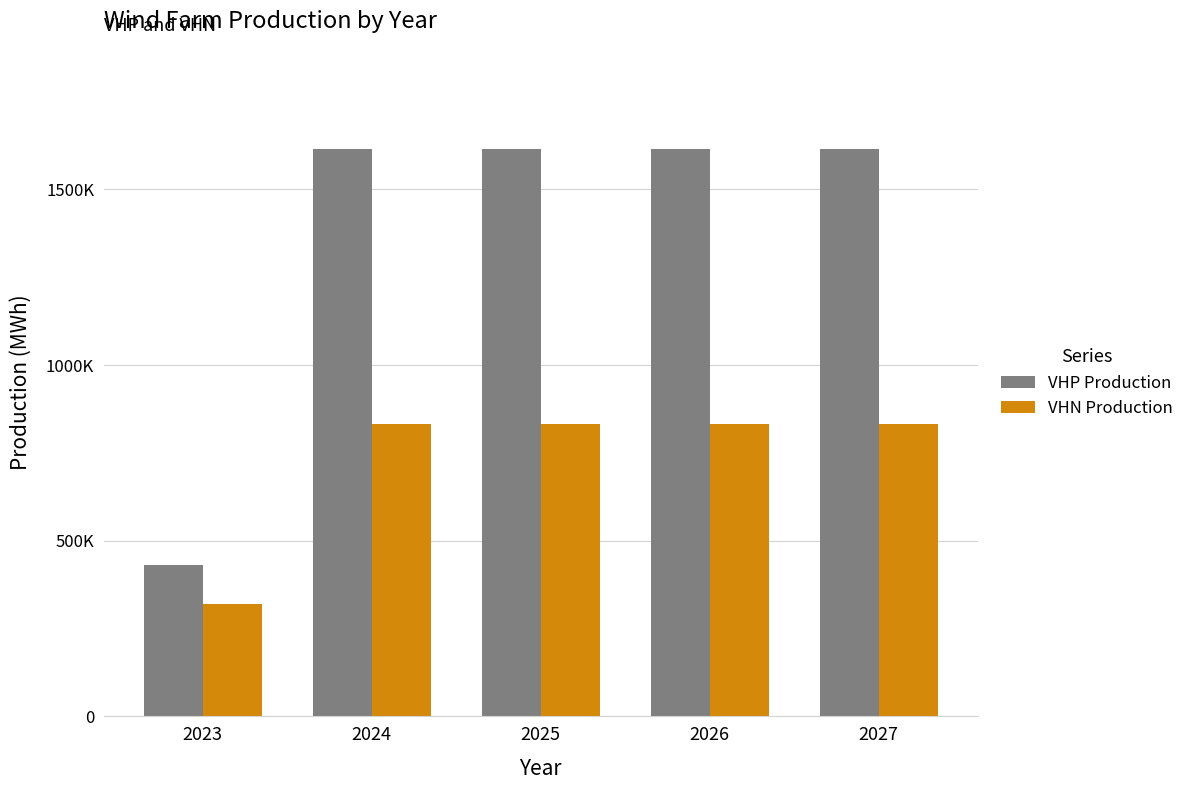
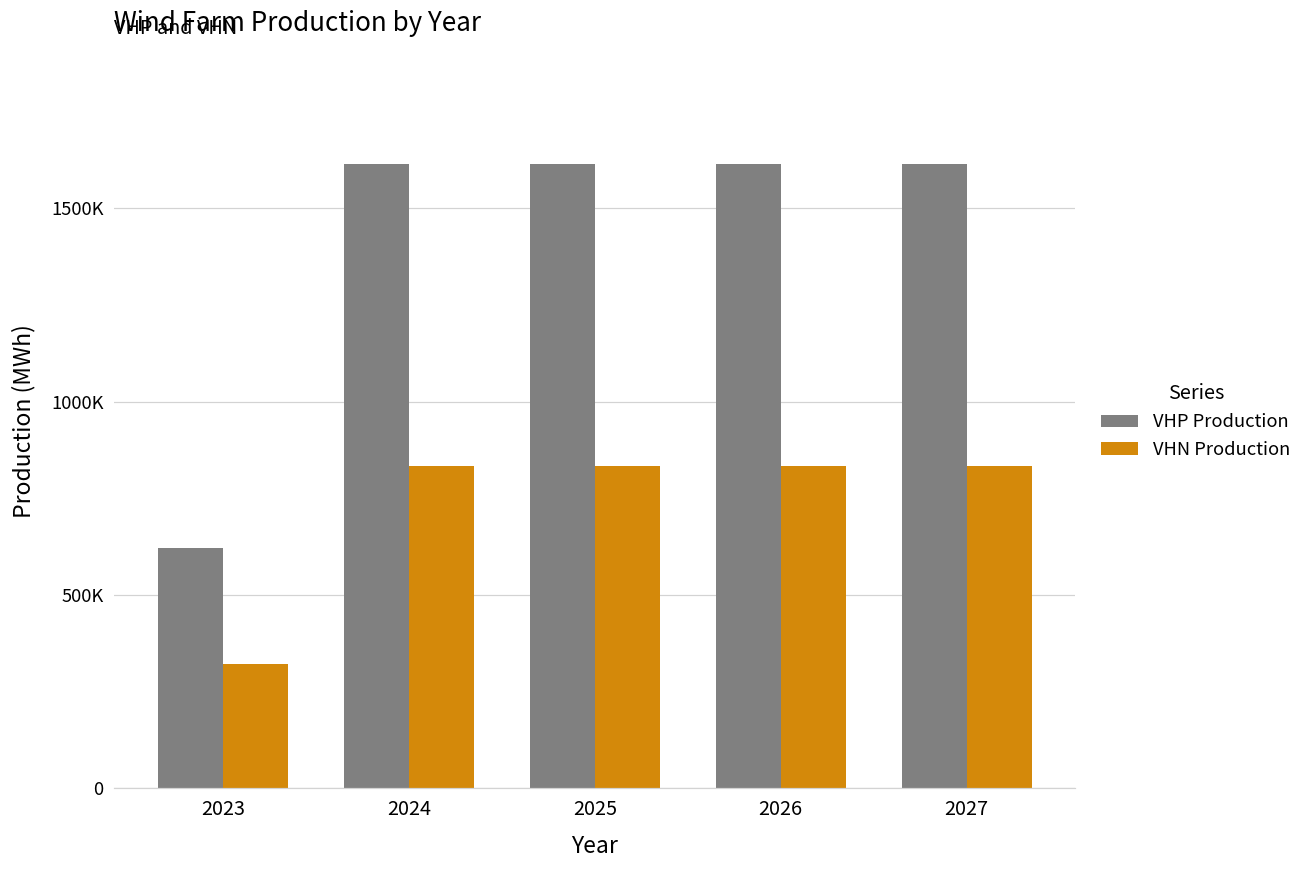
  {
    "VHP Production": {
-     "2023": 430000,
+     "2023": 620000,
      "2024": 1610000,
      "2025": 1610000,
      "2026": 1610000,
      "2027": 1610000
    },
    "VHN Production": {
      "2023": 320000,
      "2024": 830000,
      "2025": 830000,
      "2026": 830000,
      "2027": 830000
    }
  }
